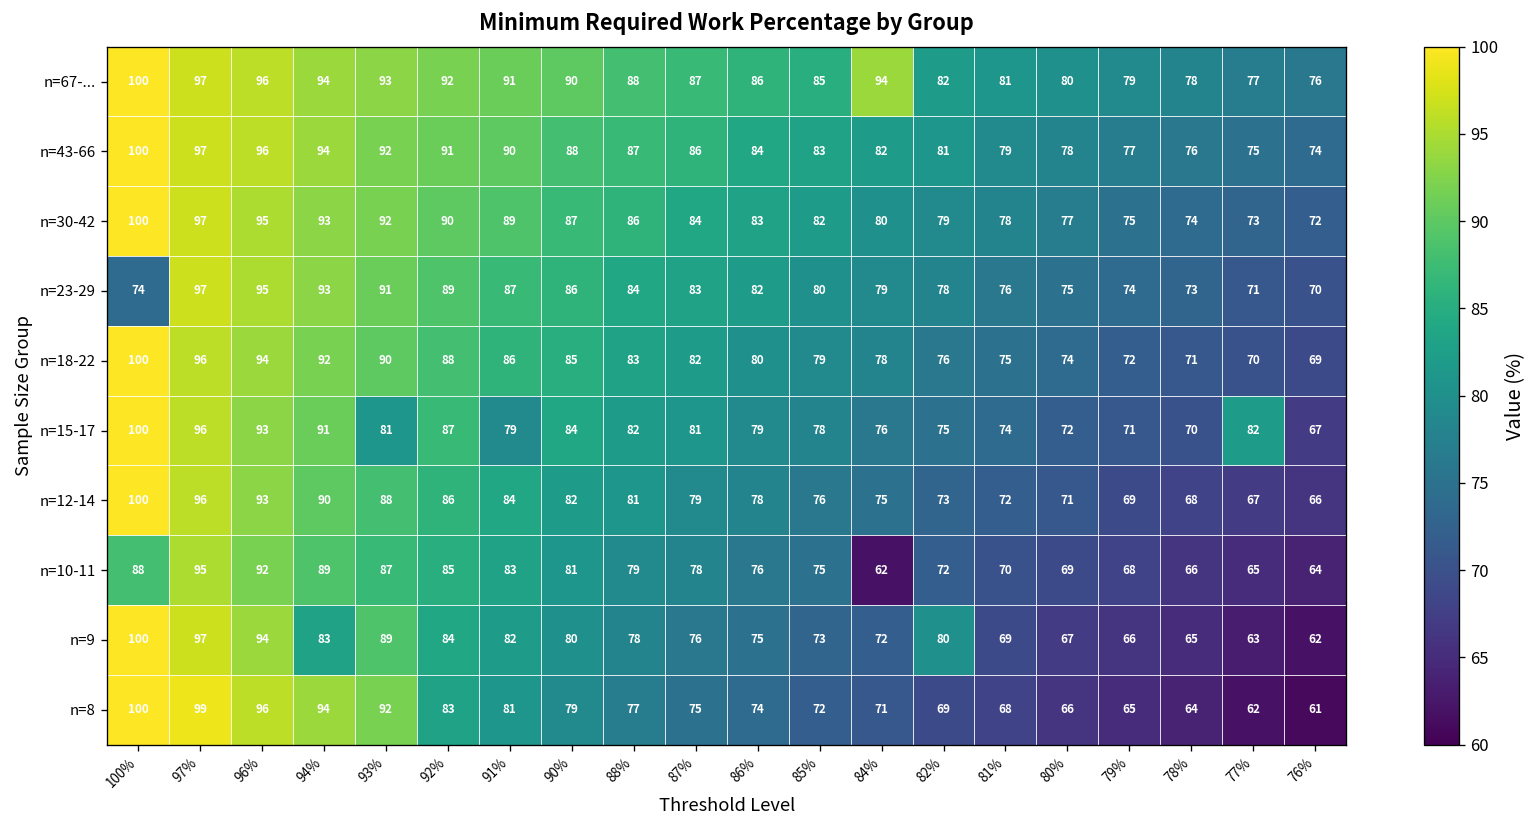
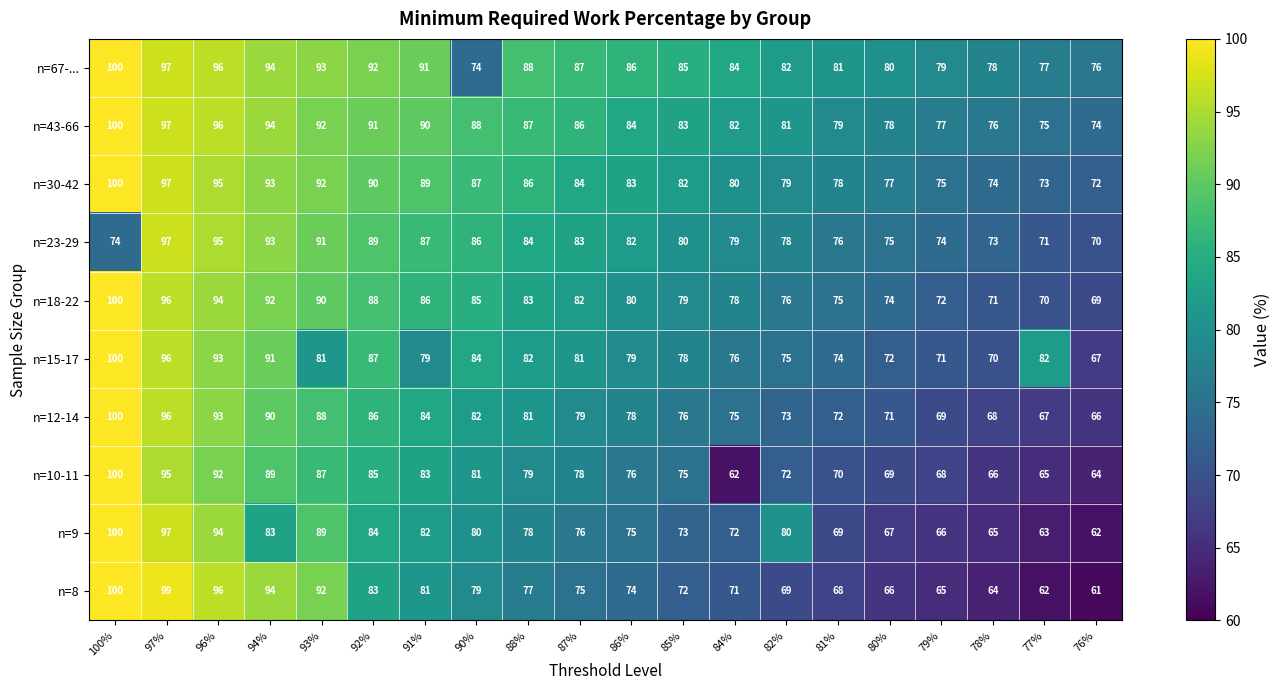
  {
    "n=67-...": {
      "100%": 100,
      "97%": 97,
      "96%": 96,
      "94%": 94,
      "93%": 93,
      "92%": 92,
      "91%": 91,
-     "90%": 90,
+     "90%": 74,
      "88%": 88,
      "87%": 87,
      "86%": 86,
      "85%": 85,
-     "84%": 94,
+     "84%": 84,
      "82%": 82,
      "81%": 81,
      "80%": 80,
      "79%": 79,
      "78%": 78,
      "77%": 77,
      "76%": 76
    },
    "n=43-66": {
      "100%": 100,
      "97%": 97,
      "96%": 96,
      "94%": 94,
      "93%": 92,
      "92%": 91,
      "91%": 90,
      "90%": 88,
      "88%": 87,
      "87%": 86,
      "86%": 84,
      "85%": 83,
      "84%": 82,
      "82%": 81,
      "81%": 79,
      "80%": 78,
      "79%": 77,
      "78%": 76,
      "77%": 75,
      "76%": 74
    },
    "n=30-42": {
      "100%": 100,
      "97%": 97,
      "96%": 95,
      "94%": 93,
      "93%": 92,
      "92%": 90,
      "91%": 89,
      "90%": 87,
      "88%": 86,
      "87%": 84,
      "86%": 83,
      "85%": 82,
      "84%": 80,
      "82%": 79,
      "81%": 78,
      "80%": 77,
      "79%": 75,
      "78%": 74,
      "77%": 73,
      "76%": 72
    },
    "n=23-29": {
      "100%": 74,
      "97%": 97,
      "96%": 95,
      "94%": 93,
      "93%": 91,
      "92%": 89,
      "91%": 87,
      "90%": 86,
      "88%": 84,
      "87%": 83,
      "86%": 82,
      "85%": 80,
      "84%": 79,
      "82%": 78,
      "81%": 76,
      "80%": 75,
      "79%": 74,
      "78%": 73,
      "77%": 71,
      "76%": 70
    },
    "n=18-22": {
      "100%": 100,
      "97%": 96,
      "96%": 94,
      "94%": 92,
      "93%": 90,
      "92%": 88,
      "91%": 86,
      "90%": 85,
      "88%": 83,
      "87%": 82,
      "86%": 80,
      "85%": 79,
      "84%": 78,
      "82%": 76,
      "81%": 75,
      "80%": 74,
      "79%": 72,
      "78%": 71,
      "77%": 70,
      "76%": 69
    },
    "n=15-17": {
      "100%": 100,
      "97%": 96,
      "96%": 93,
      "94%": 91,
      "93%": 81,
      "92%": 87,
      "91%": 79,
      "90%": 84,
      "88%": 82,
      "87%": 81,
      "86%": 79,
      "85%": 78,
      "84%": 76,
      "82%": 75,
      "81%": 74,
      "80%": 72,
      "79%": 71,
      "78%": 70,
      "77%": 82,
      "76%": 67
    },
    "n=12-14": {
      "100%": 100,
      "97%": 96,
      "96%": 93,
      "94%": 90,
      "93%": 88,
      "92%": 86,
      "91%": 84,
      "90%": 82,
      "88%": 81,
      "87%": 79,
      "86%": 78,
      "85%": 76,
      "84%": 75,
      "82%": 73,
      "81%": 72,
      "80%": 71,
      "79%": 69,
      "78%": 68,
      "77%": 67,
      "76%": 66
    },
    "n=10-11": {
-     "100%": 88,
+     "100%": 100,
      "97%": 95,
      "96%": 92,
      "94%": 89,
      "93%": 87,
      "92%": 85,
      "91%": 83,
      "90%": 81,
      "88%": 79,
      "87%": 78,
      "86%": 76,
      "85%": 75,
      "84%": 62,
      "82%": 72,
      "81%": 70,
      "80%": 69,
      "79%": 68,
      "78%": 66,
      "77%": 65,
      "76%": 64
    },
    "n=9": {
      "100%": 100,
      "97%": 97,
      "96%": 94,
      "94%": 83,
      "93%": 89,
      "92%": 84,
      "91%": 82,
      "90%": 80,
      "88%": 78,
      "87%": 76,
      "86%": 75,
      "85%": 73,
      "84%": 72,
      "82%": 80,
      "81%": 69,
      "80%": 67,
      "79%": 66,
      "78%": 65,
      "77%": 63,
      "76%": 62
    },
    "n=8": {
      "100%": 100,
      "97%": 99,
      "96%": 96,
      "94%": 94,
      "93%": 92,
      "92%": 83,
      "91%": 81,
      "90%": 79,
      "88%": 77,
      "87%": 75,
      "86%": 74,
      "85%": 72,
      "84%": 71,
      "82%": 69,
      "81%": 68,
      "80%": 66,
      "79%": 65,
      "78%": 64,
      "77%": 62,
      "76%": 61
    }
  }
